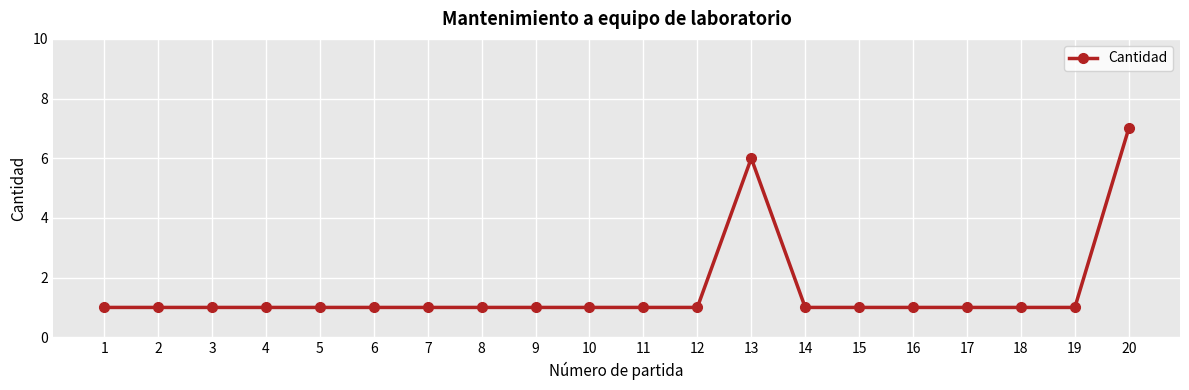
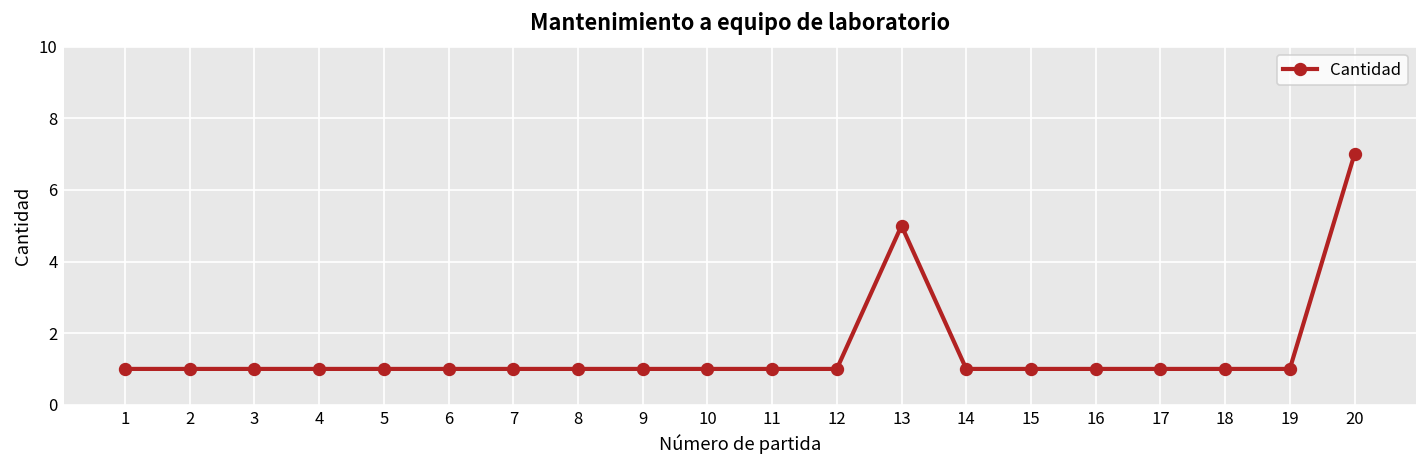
  {
    "1": 1,
    "2": 1,
    "3": 1,
    "4": 1,
    "5": 1,
    "6": 1,
    "7": 1,
    "8": 1,
    "9": 1,
    "10": 1,
    "11": 1,
    "12": 1,
-   "13": 6,
+   "13": 5,
    "14": 1,
    "15": 1,
    "16": 1,
    "17": 1,
    "18": 1,
    "19": 1,
    "20": 7
  }
